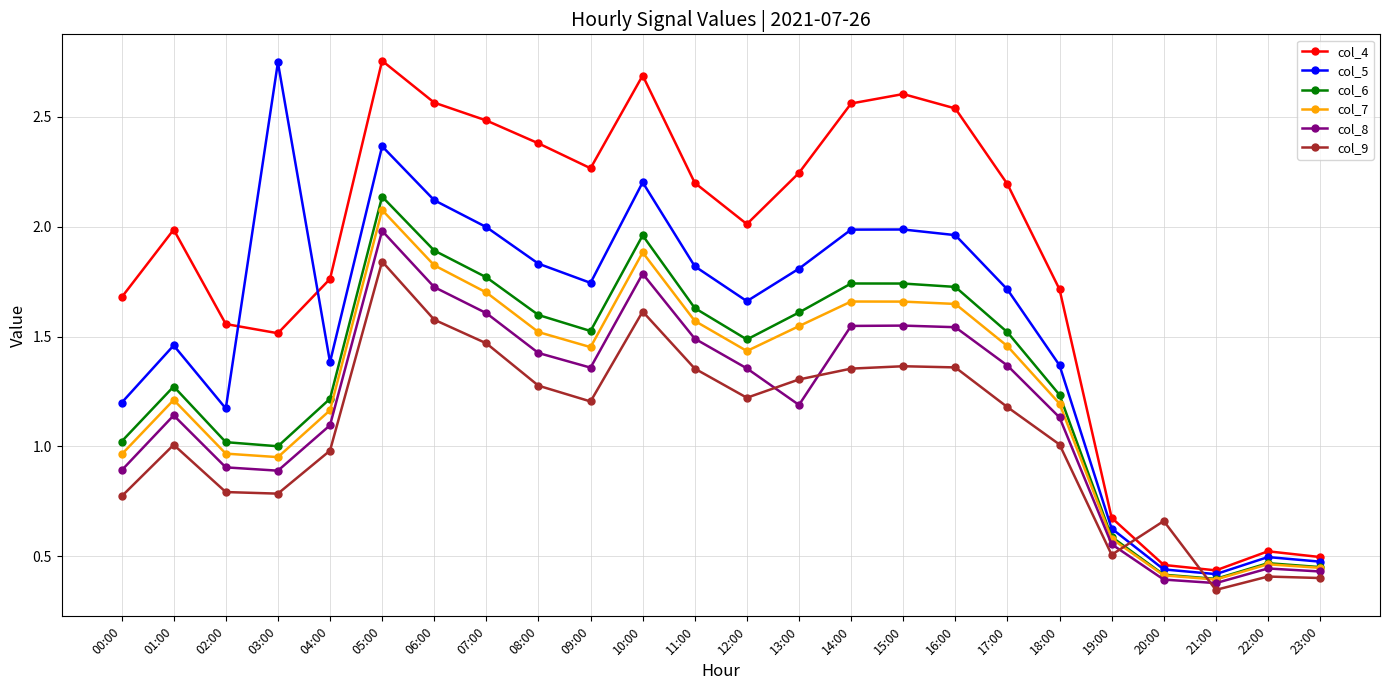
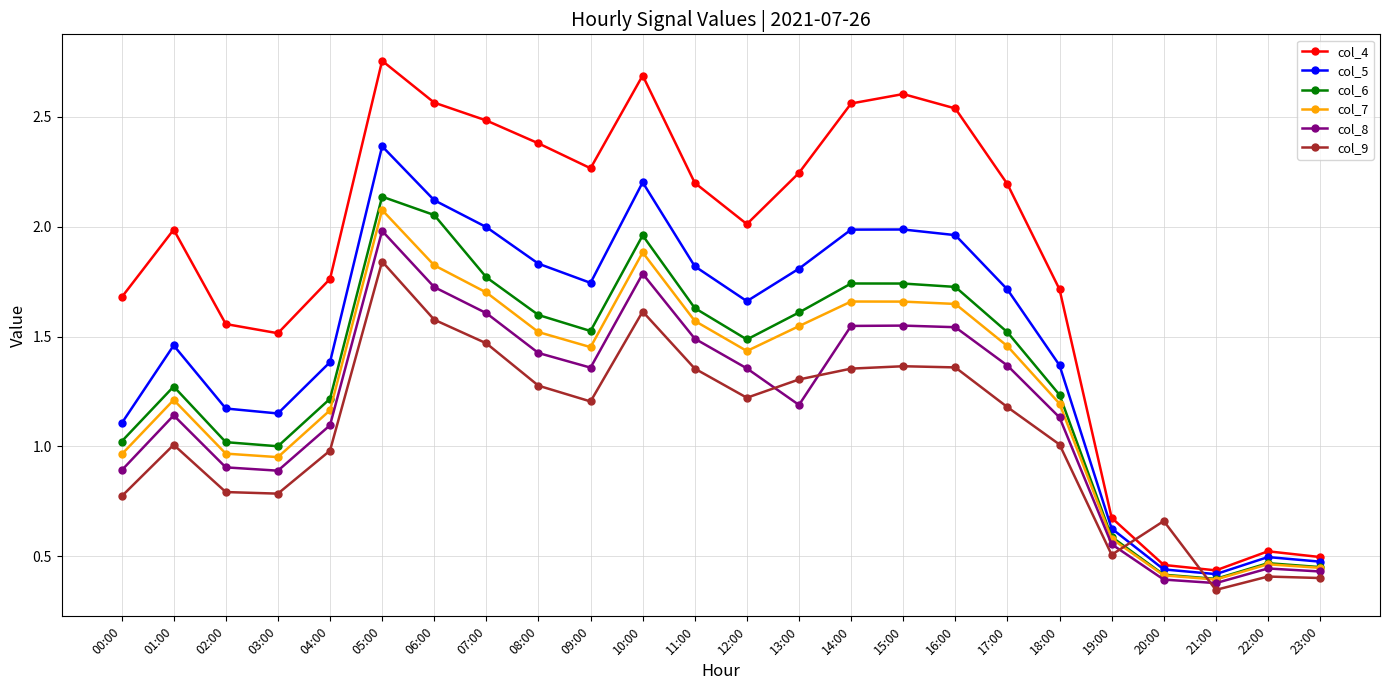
  {
    "col_4": {
      "00:00": 1.68,
      "01:00": 1.99,
      "02:00": 1.56,
      "03:00": 1.52,
      "04:00": 1.76,
      "05:00": 2.76,
      "06:00": 2.57,
      "07:00": 2.48,
      "08:00": 2.38,
      "09:00": 2.27,
      "10:00": 2.69,
      "11:00": 2.20,
      "12:00": 2.01,
      "13:00": 2.25,
      "14:00": 2.56,
      "15:00": 2.60,
      "16:00": 2.54,
      "17:00": 2.19,
      "18:00": 1.72,
      "19:00": 0.68,
      "20:00": 0.46,
      "21:00": 0.44,
      "22:00": 0.52,
      "23:00": 0.50
    },
    "col_5": {
-     "00:00": 1.20,
+     "00:00": 1.10,
      "01:00": 1.46,
      "02:00": 1.17,
-     "03:00": 2.75,
+     "03:00": 1.15,
      "04:00": 1.38,
      "05:00": 2.37,
      "06:00": 2.12,
      "07:00": 2.00,
      "08:00": 1.83,
      "09:00": 1.74,
      "10:00": 2.20,
      "11:00": 1.82,
      "12:00": 1.66,
      "13:00": 1.81,
      "14:00": 1.99,
      "15:00": 1.99,
      "16:00": 1.96,
      "17:00": 1.71,
      "18:00": 1.37,
      "19:00": 0.63,
      "20:00": 0.44,
      "21:00": 0.42,
      "22:00": 0.50,
      "23:00": 0.48
    },
    "col_6": {
      "00:00": 1.02,
      "01:00": 1.27,
      "02:00": 1.02,
      "03:00": 1.00,
      "04:00": 1.22,
      "05:00": 2.14,
-     "06:00": 1.89,
+     "06:00": 2.05,
      "07:00": 1.77,
      "08:00": 1.60,
      "09:00": 1.53,
      "10:00": 1.96,
      "11:00": 1.63,
      "12:00": 1.49,
      "13:00": 1.61,
      "14:00": 1.74,
      "15:00": 1.74,
      "16:00": 1.73,
      "17:00": 1.52,
      "18:00": 1.23
    },
    "col_7": {
      "00:00": 0.96,
      "01:00": 1.21,
      "02:00": 0.97,
      "03:00": 0.95,
      "04:00": 1.16,
      "05:00": 2.08,
      "06:00": 1.82,
      "07:00": 1.70,
      "08:00": 1.52,
      "09:00": 1.45,
      "10:00": 1.88,
      "11:00": 1.57,
      "12:00": 1.43,
      "13:00": 1.55,
      "14:00": 1.66,
      "15:00": 1.66,
      "16:00": 1.65,
      "17:00": 1.46,
      "18:00": 1.19
    },
    "col_8": {
      "00:00": 0.89,
      "01:00": 1.14,
      "02:00": 0.90,
      "03:00": 0.89,
      "04:00": 1.10,
      "05:00": 1.98,
      "06:00": 1.73,
      "07:00": 1.61,
      "08:00": 1.43,
      "09:00": 1.36,
      "10:00": 1.79,
      "11:00": 1.49,
      "12:00": 1.36,
      "13:00": 1.19,
      "14:00": 1.55,
      "15:00": 1.55,
      "16:00": 1.54,
      "17:00": 1.37,
      "18:00": 1.13,
      "19:00": 0.55,
      "20:00": 0.39,
      "21:00": 0.38,
      "22:00": 0.44,
      "23:00": 0.43
    },
    "col_9": {
      "00:00": 0.77,
      "01:00": 1.01,
      "02:00": 0.79,
      "03:00": 0.79,
      "04:00": 0.98,
      "05:00": 1.84,
      "06:00": 1.58,
      "07:00": 1.47,
      "08:00": 1.28,
      "09:00": 1.20,
      "10:00": 1.61,
      "11:00": 1.35,
      "12:00": 1.22,
      "13:00": 1.30,
      "14:00": 1.35,
      "15:00": 1.37,
      "16:00": 1.36,
      "17:00": 1.18,
      "18:00": 1.01,
      "19:00": 0.51,
      "20:00": 0.66,
      "21:00": 0.35,
      "22:00": 0.41,
      "23:00": 0.40
    }
  }
